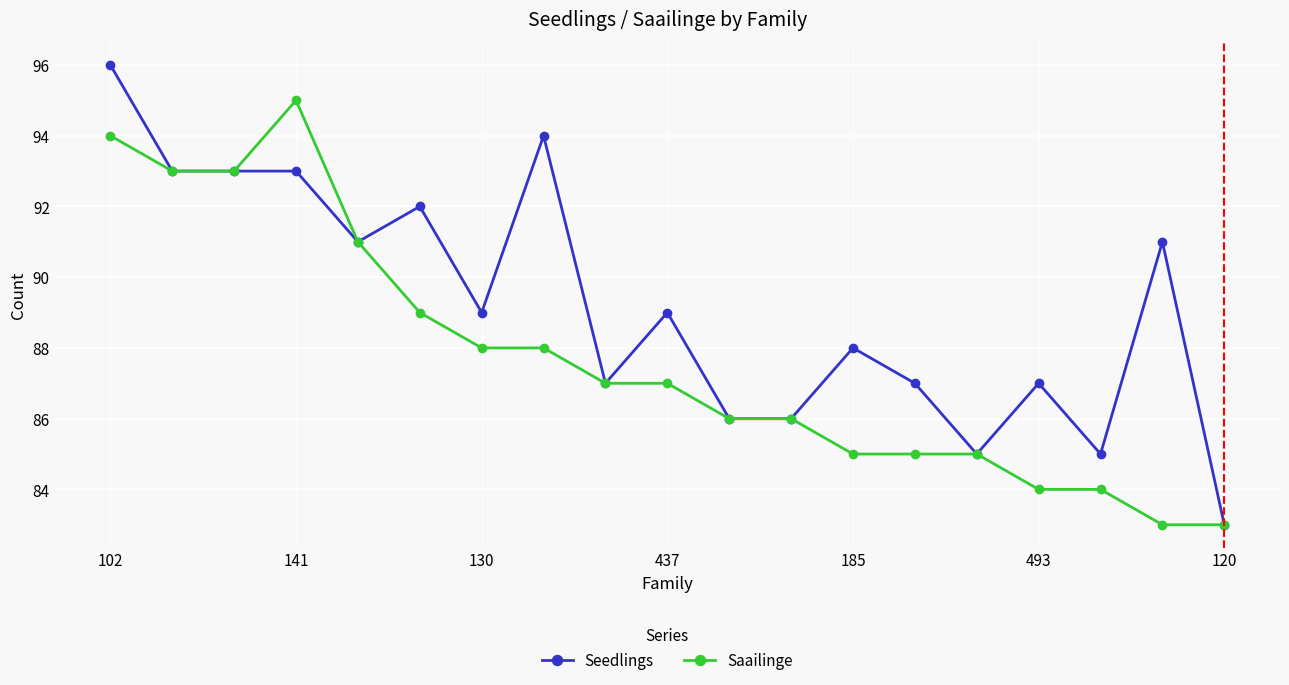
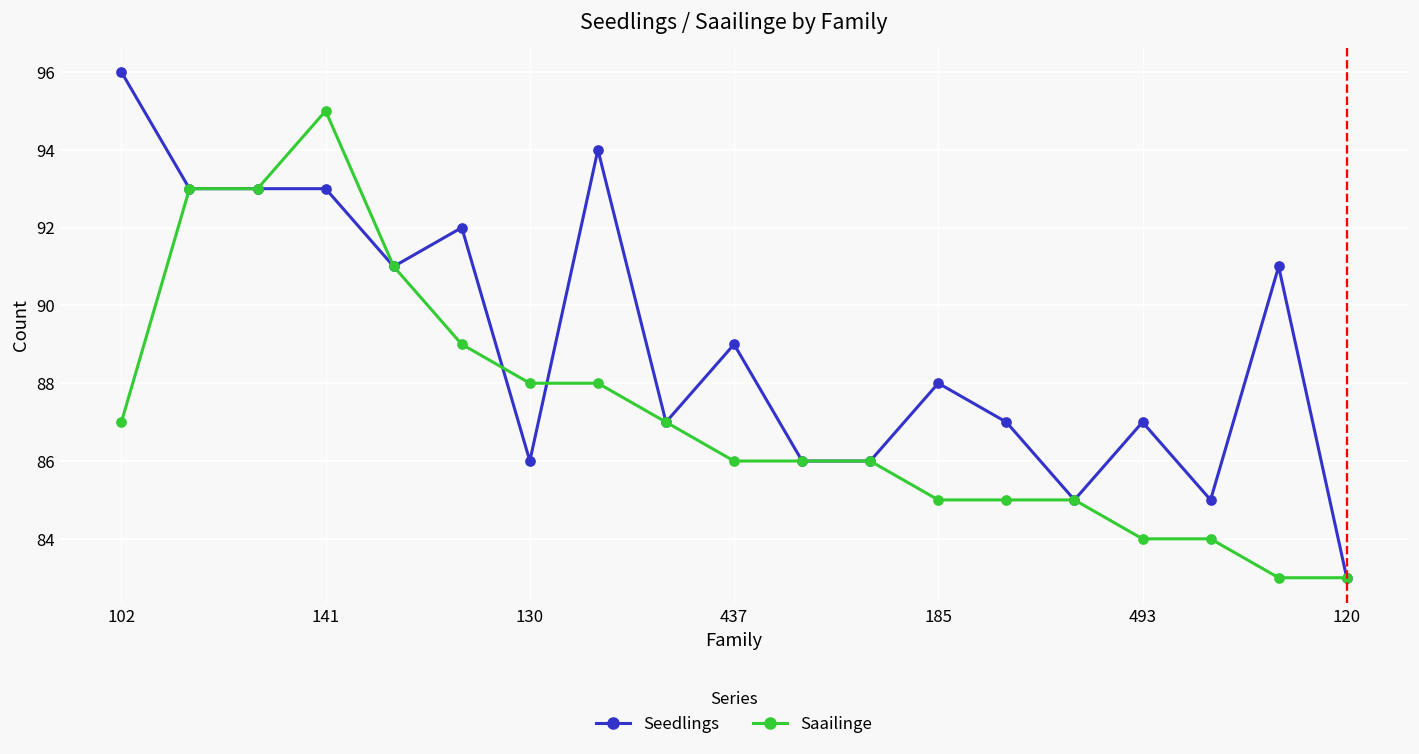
  {
    "Seedlings": {
      "102": 96,
      "141": 93,
-     "130": 89,
+     "130": 86,
      "437": 89,
      "185": 88,
      "493": 87
    },
    "Saailinge": {
-     "102": 94,
+     "102": 87,
      "141": 95,
      "130": 88,
-     "437": 87,
+     "437": 86,
      "185": 85,
      "493": 84
    }
  }
